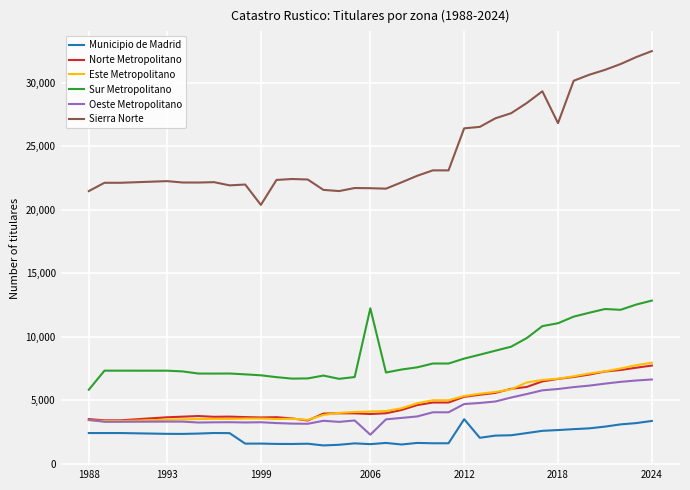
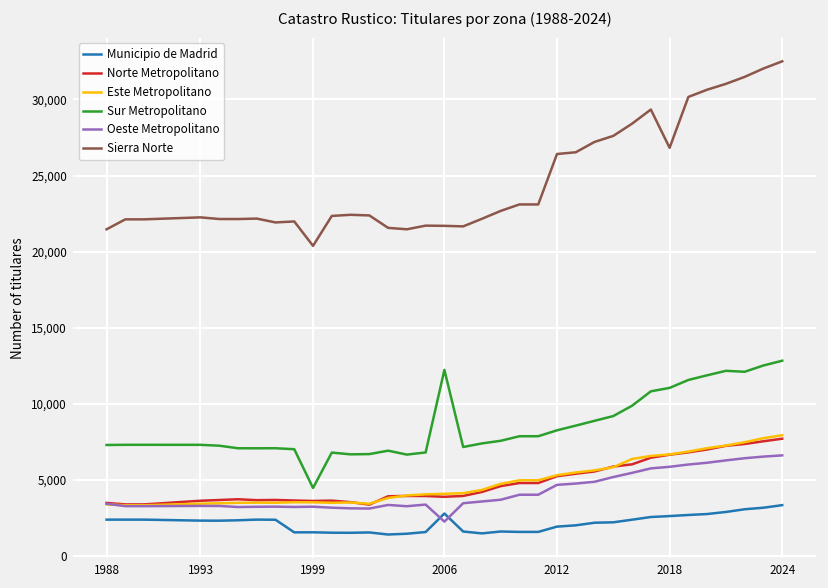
  {
    "Municipio de Madrid": {
      "1988": "2,400",
      "1993": "2,300",
      "1999": "1,600",
-     "2006": "1,500",
-     "2012": "3,500",
+     "2006": "2,800",
+     "2012": "1,900",
      "2018": "2,600",
      "2024": "3,400"
    },
    "Norte Metropolitano": {
      "2024": "7,700"
    },
    "Este Metropolitano": {
      "2024": "7,900"
    },
    "Sur Metropolitano": {
-     "1988": "5,800",
+     "1988": "7,300",
      "1993": "7,300",
-     "1999": "7,000",
+     "1999": "4,500",
      "2006": "12,200",
      "2012": "8,300",
      "2018": "11,100",
      "2024": "12,800"
    },
    "Oeste Metropolitano": {
      "1999": "3,300",
      "2006": "2,300",
      "2012": "4,700",
      "2018": "5,900",
      "2024": "6,600"
    },
    "Sierra Norte": {
      "1988": "21,500",
      "1993": "22,300",
      "1999": "20,400",
      "2006": "21,700",
      "2012": "26,400",
      "2018": "26,800",
      "2024": "32,500"
    }
  }
